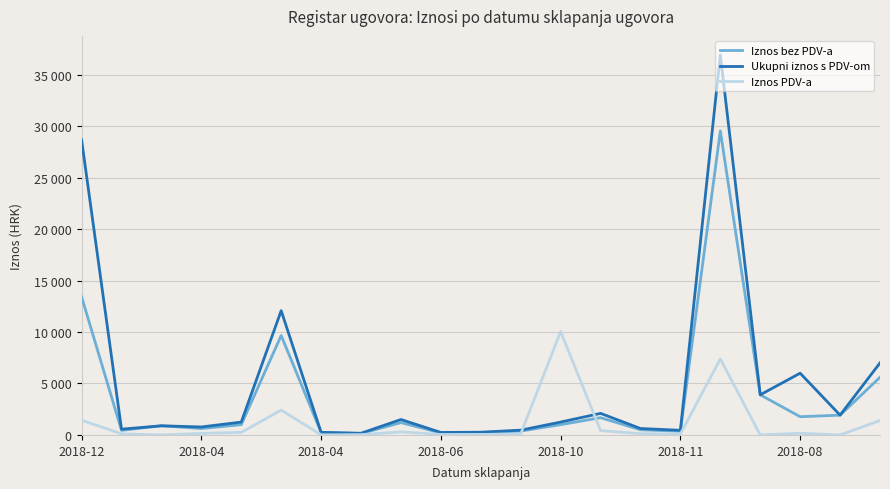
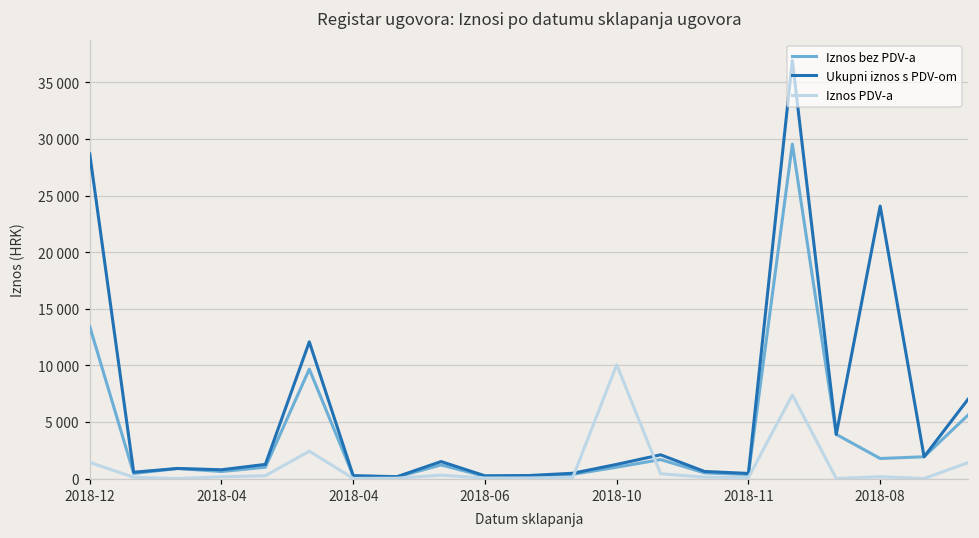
  {
    "Iznos bez PDV-a": {
      "2018-12": 13400,
      "2018-10": 1000,
      "2018-08": 1800
    },
    "Ukupni iznos s PDV-om": {
      "2018-12": 28700,
      "2018-10": 1300,
-     "2018-08": 6000
+     "2018-08": 24100
    },
    "Iznos PDV-a": {
      "2018-12": 1400,
      "2018-10": 10100,
      "2018-11": 100,
      "2018-08": 200
    }
  }
